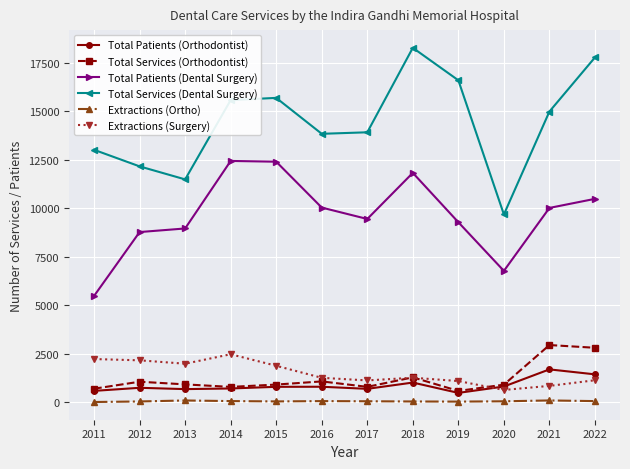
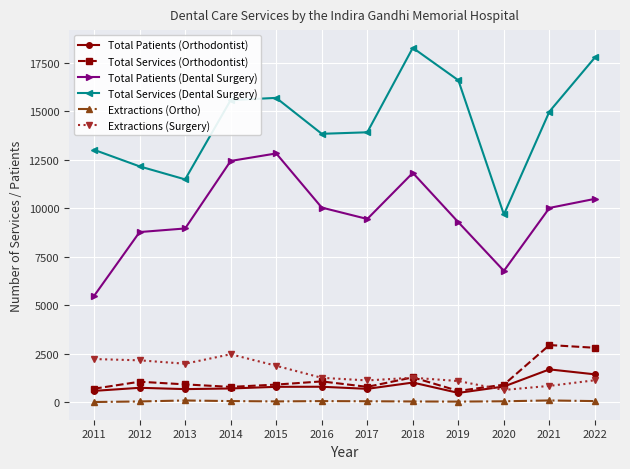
  {
    "Total Patients (Dental Surgery)": {
      "2011": 5500,
      "2012": 8800,
      "2013": 8900,
      "2014": 12400,
-     "2015": 12400,
+     "2015": 12800,
      "2016": 10000,
      "2017": 9400,
      "2018": 11800,
      "2019": 9300,
      "2020": 6800,
      "2021": 10000,
      "2022": 10500
    },
    "Total Services (Dental Surgery)": {
      "2011": 13000,
      "2012": 12100,
      "2013": 11500,
      "2015": 15700,
      "2016": 13800,
      "2017": 13900,
      "2018": 18300,
      "2019": 16600,
      "2020": 9700,
      "2021": 15000,
      "2022": 17800
    }
  }
